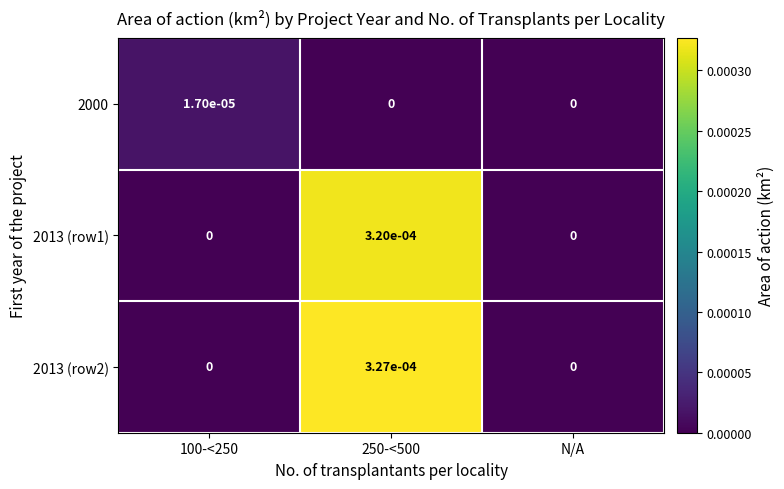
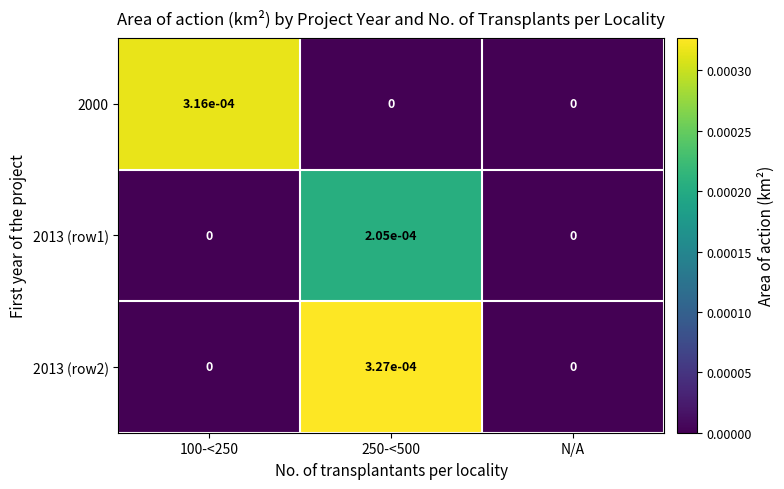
  {
    "2000": {
-     "100-<250": "1.70e-05",
+     "100-<250": "3.16e-04",
      "250-<500": "0",
      "N/A": "0"
    },
    "2013 (row1)": {
      "100-<250": "0",
-     "250-<500": "3.20e-04",
+     "250-<500": "2.05e-04",
      "N/A": "0"
    },
    "2013 (row2)": {
      "100-<250": "0",
      "250-<500": "3.27e-04",
      "N/A": "0"
    }
  }
